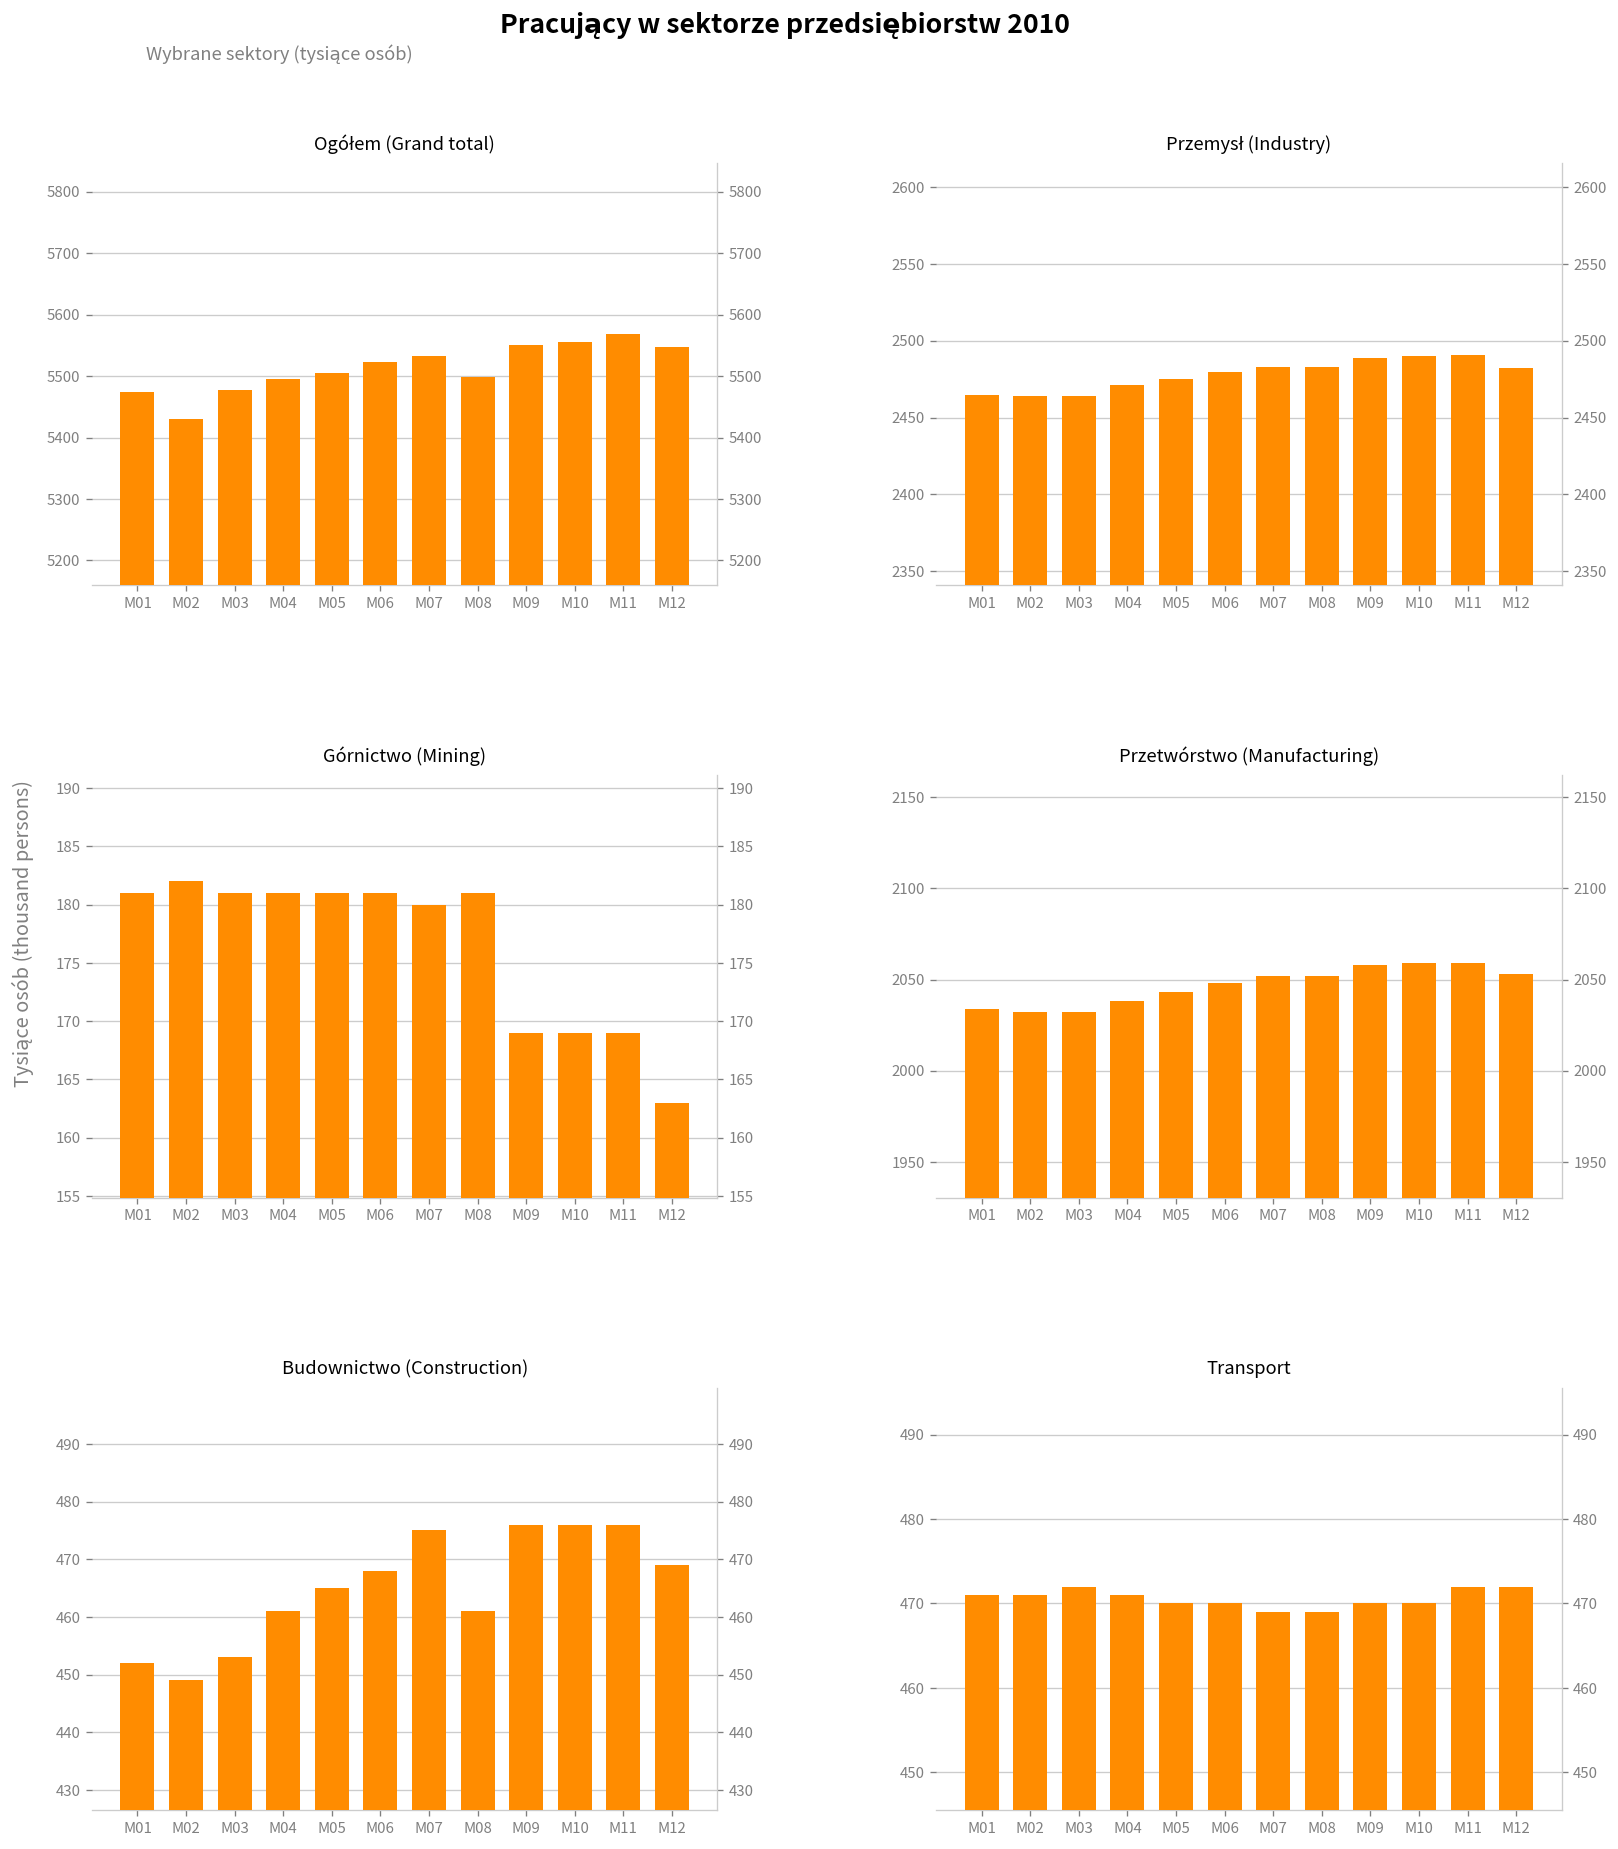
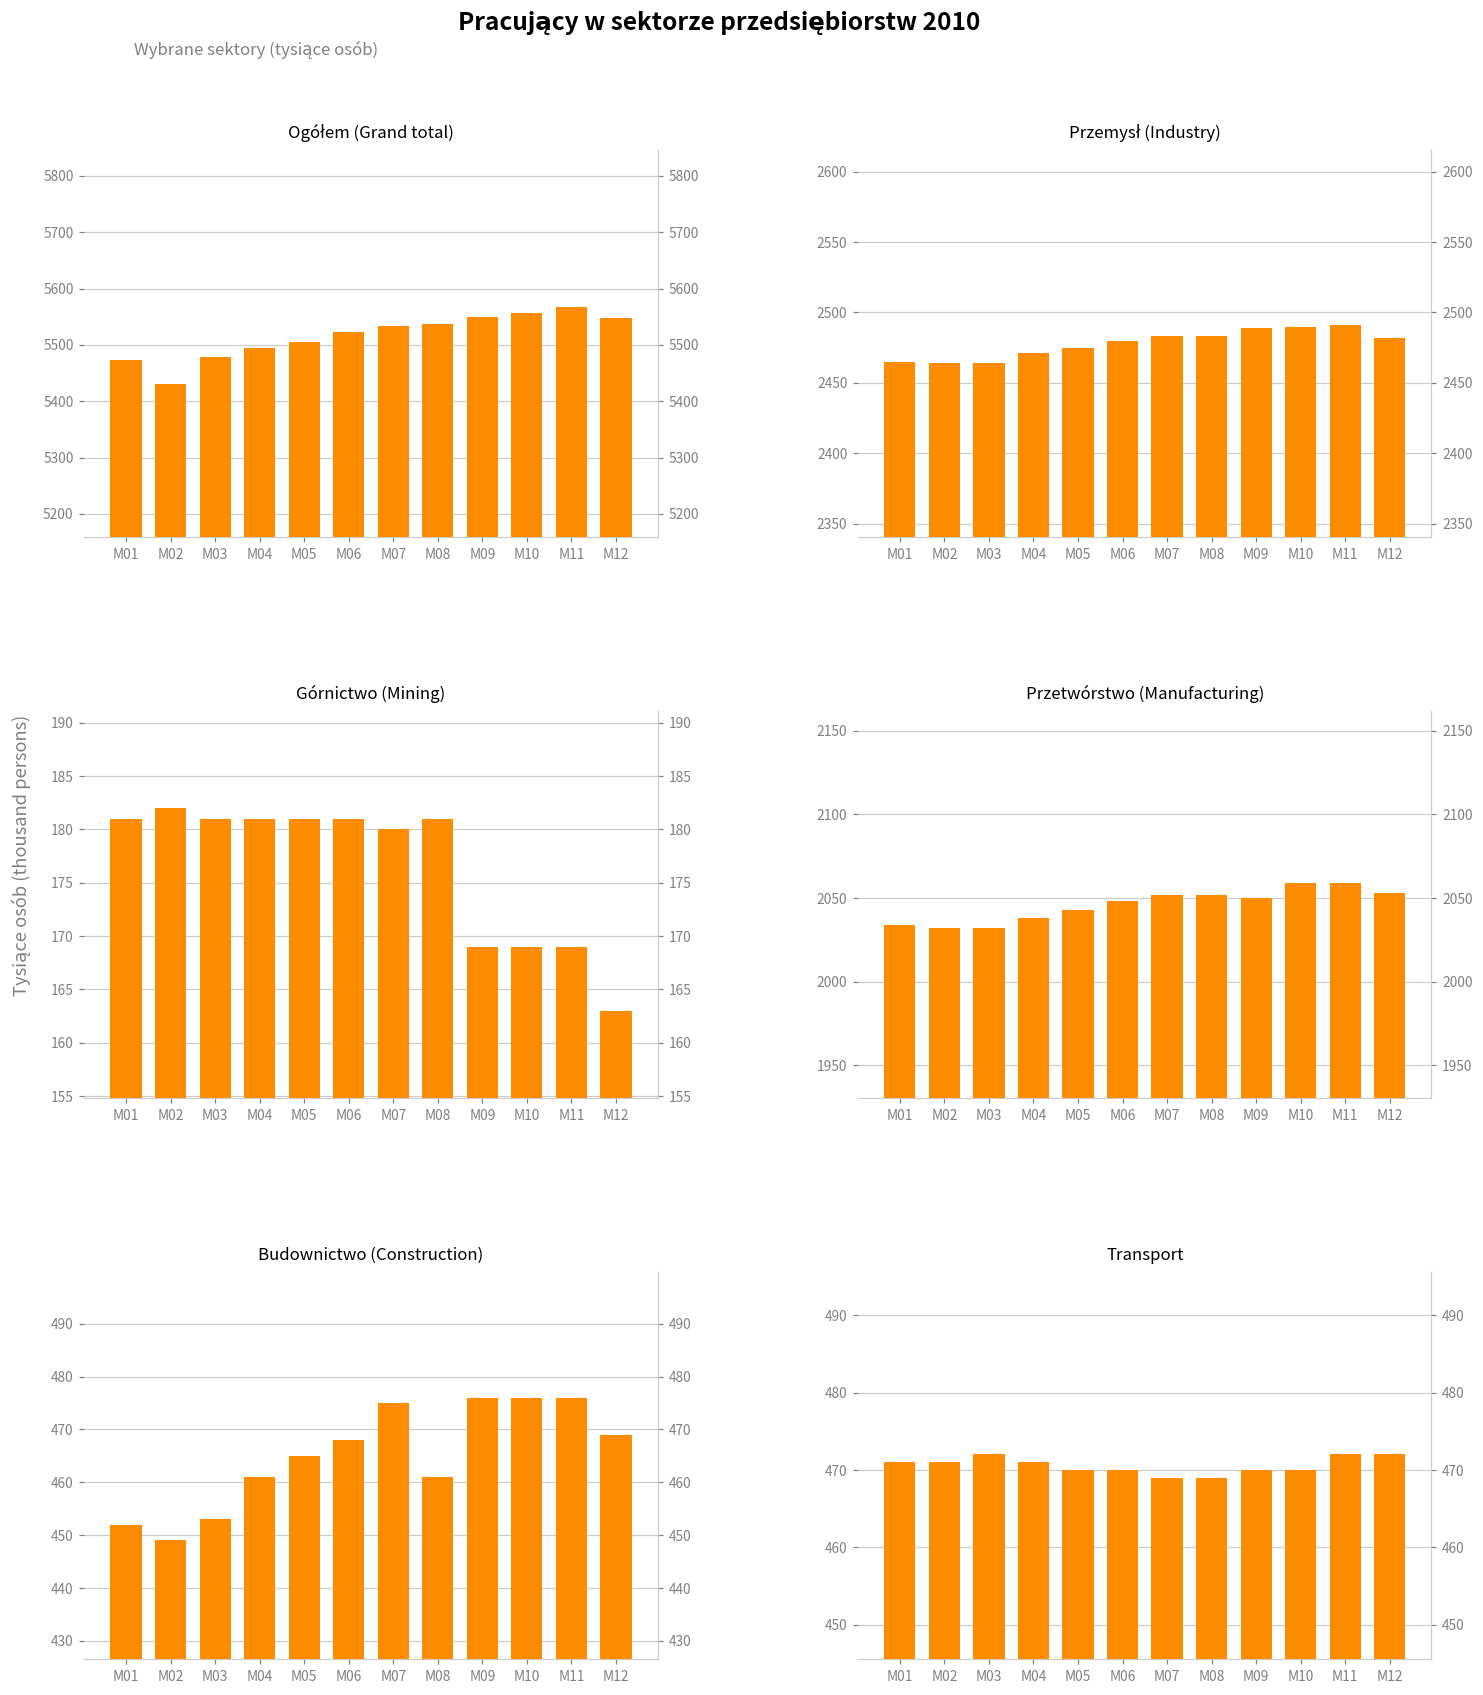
  {
    "Ogółem (Grand total)": {
      "M01": 5470,
      "M02": 5430,
      "M03": 5480,
      "M04": 5500,
      "M05": 5510,
      "M06": 5520,
      "M07": 5530,
-     "M08": 5500,
+     "M08": 5540,
      "M09": 5550,
      "M10": 5560,
      "M11": 5570,
      "M12": 5550
    },
    "Przemysł (Industry)": {
      "M01": 2465,
      "M02": 2464,
      "M03": 2464,
      "M04": 2471,
      "M05": 2475,
      "M06": 2480,
      "M07": 2483,
      "M08": 2483,
      "M09": 2489,
      "M10": 2490,
      "M11": 2491,
      "M12": 2482
    },
    "Górnictwo (Mining)": {
      "M01": 181,
      "M02": 182,
      "M03": 181,
      "M04": 181,
      "M05": 181,
      "M06": 181,
      "M07": 180,
      "M08": 181,
      "M09": 169,
      "M10": 169,
      "M11": 169,
      "M12": 163
    },
    "Przetwórstwo (Manufacturing)": {
      "M01": 2034,
      "M02": 2032,
      "M03": 2032,
      "M04": 2038,
      "M05": 2043,
      "M06": 2048,
      "M07": 2052,
      "M08": 2052,
-     "M09": 2058,
+     "M09": 2050,
      "M10": 2059,
      "M11": 2059,
      "M12": 2053
    },
    "Budownictwo (Construction)": {
      "M01": 452,
      "M02": 449,
      "M03": 453,
      "M04": 461,
      "M05": 465,
      "M06": 468,
      "M07": 475,
      "M08": 461,
      "M09": 476,
      "M10": 476,
      "M11": 476,
      "M12": 469
    },
    "Transport": {
      "M01": 471,
      "M02": 471,
      "M03": 472,
      "M04": 471,
      "M05": 470,
      "M06": 470,
      "M07": 469,
      "M08": 469,
      "M09": 470,
      "M10": 470,
      "M11": 472,
      "M12": 472
    }
  }
